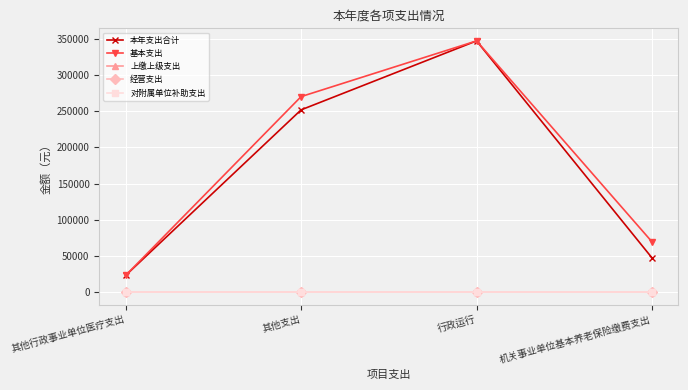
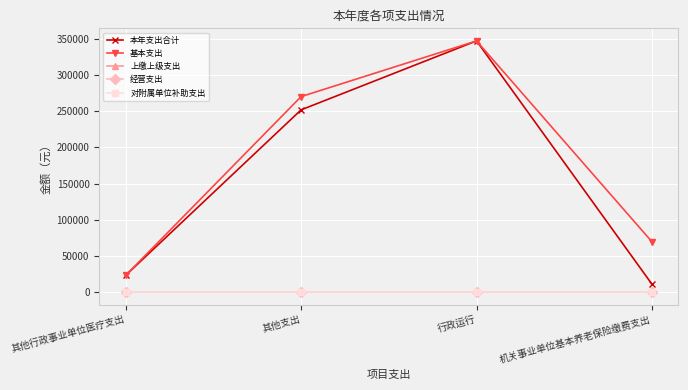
  {
    "本年支出合计": {
      "其他支出": 250000,
-     "机关事业单位基本养老保险缴费支出": 50000
+     "机关事业单位基本养老保险缴费支出": 10000
    },
    "基本支出": {
      "其他支出": 270000,
      "机关事业单位基本养老保险缴费支出": 70000
    },
    "对附属单位补助支出": {
      "其他行政事业单位医疗支出": 0,
      "其他支出": 0,
      "行政运行": 0,
      "机关事业单位基本养老保险缴费支出": 0
    }
  }
